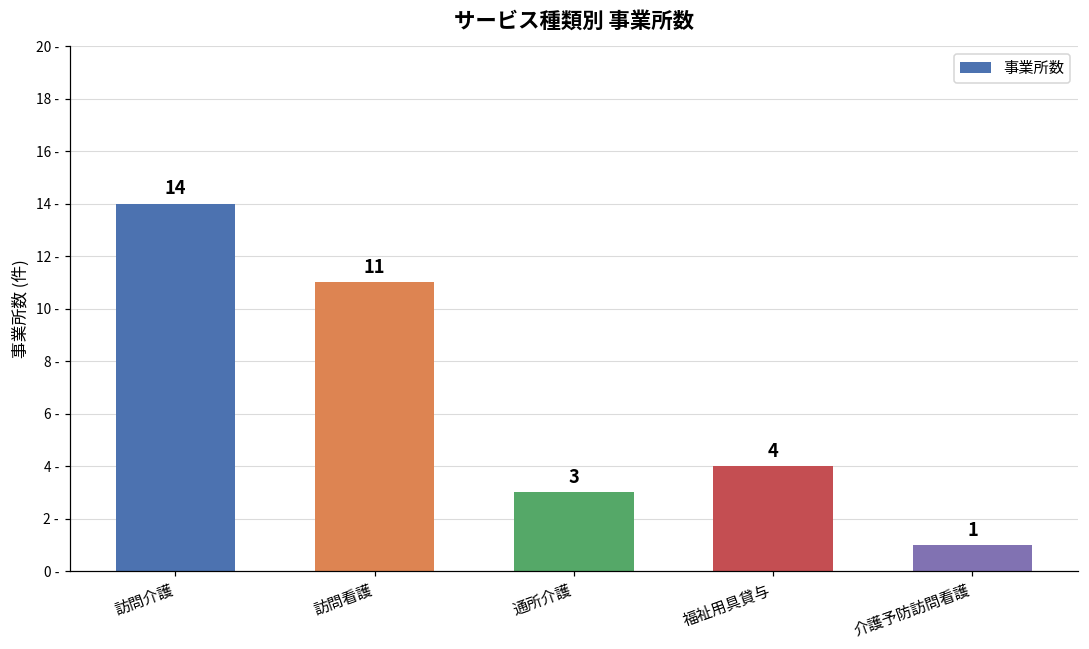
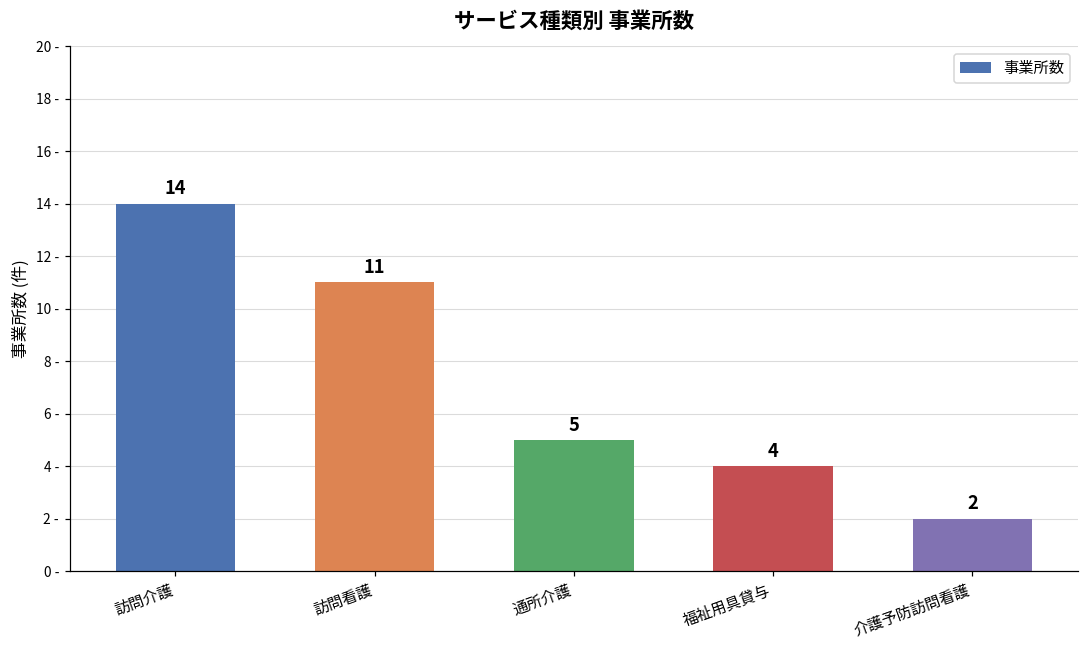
  {
    "訪問介護": 14,
    "訪問看護": 11,
-   "通所介護": 3,
+   "通所介護": 5,
    "福祉用具貸与": 4,
-   "介護予防訪問看護": 1
+   "介護予防訪問看護": 2
  }
